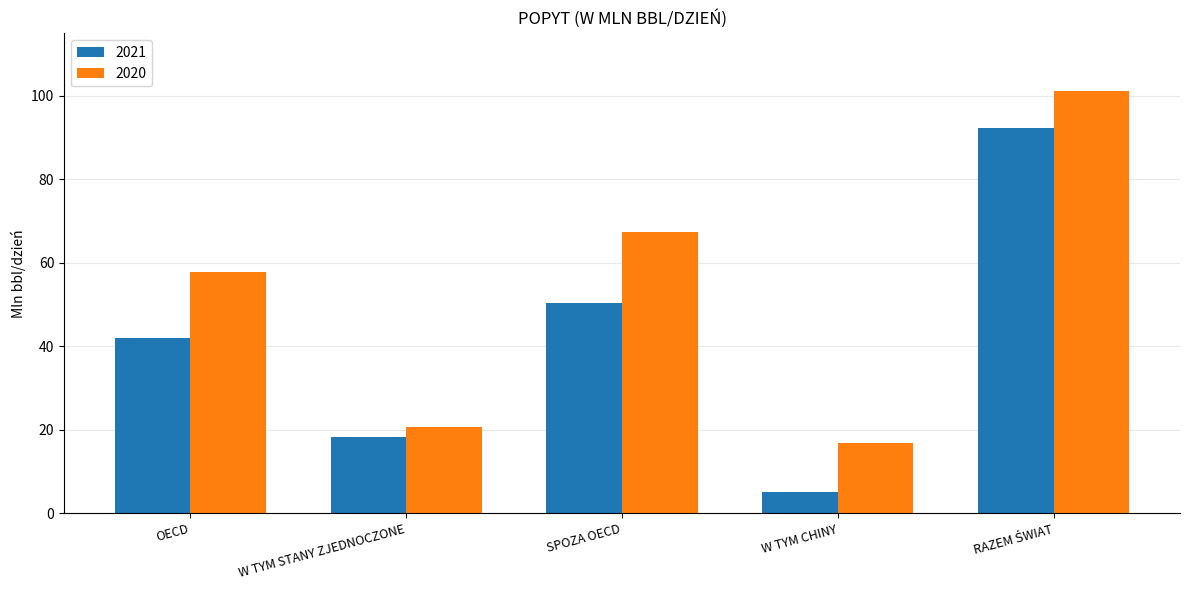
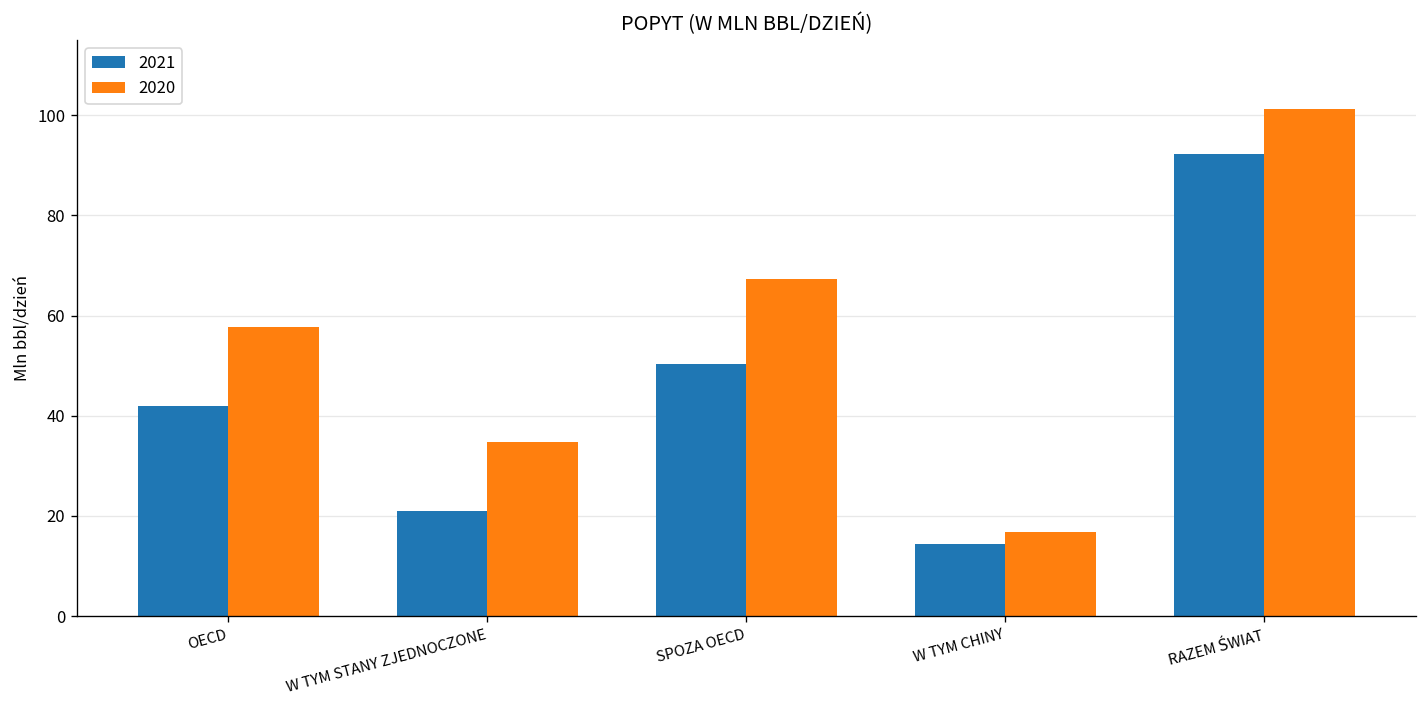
  {
    "2021": {
      "OECD": 42,
-     "W TYM STANY ZJEDNOCZONE": 18,
+     "W TYM STANY ZJEDNOCZONE": 21,
      "SPOZA OECD": 50,
-     "W TYM CHINY": 5,
+     "W TYM CHINY": 14,
      "RAZEM ŚWIAT": 92
    },
    "2020": {
      "OECD": 58,
-     "W TYM STANY ZJEDNOCZONE": 21,
+     "W TYM STANY ZJEDNOCZONE": 35,
      "SPOZA OECD": 67,
      "W TYM CHINY": 17,
      "RAZEM ŚWIAT": 101
    }
  }
